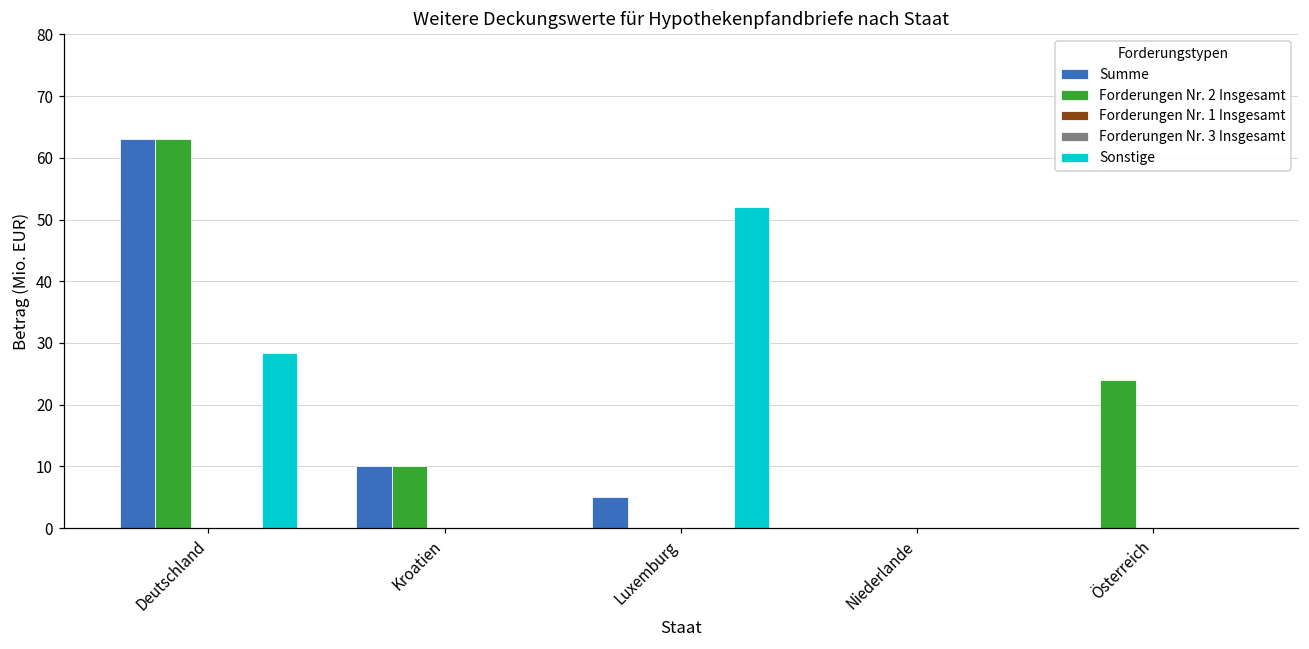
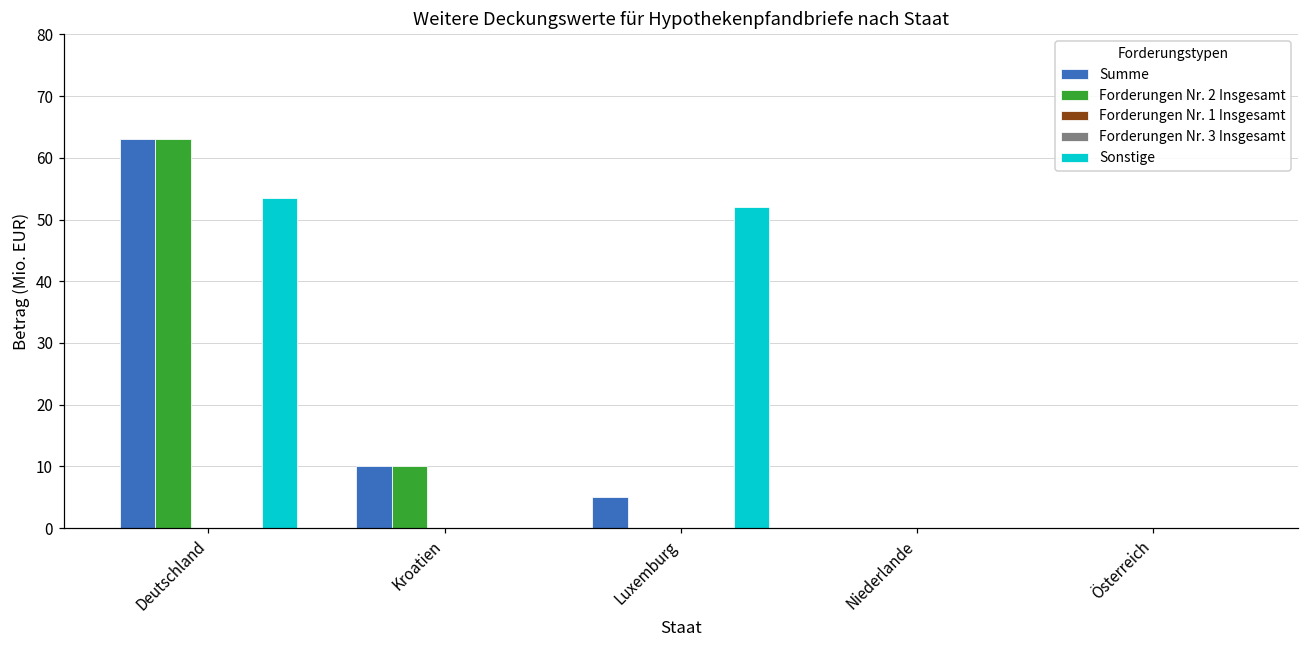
  {
    "Summe": {
      "Deutschland": 63,
      "Kroatien": 10,
      "Luxemburg": 5,
      "Niederlande": 0,
      "Österreich": 0
    },
    "Forderungen Nr. 2 Insgesamt": {
      "Deutschland": 63,
      "Kroatien": 10,
      "Luxemburg": 0,
      "Niederlande": 0,
-     "Österreich": 24
+     "Österreich": 0
    },
    "Forderungen Nr. 1 Insgesamt": {
      "Deutschland": 0,
      "Kroatien": 0,
      "Luxemburg": 0,
      "Niederlande": 0,
      "Österreich": 0
    },
    "Forderungen Nr. 3 Insgesamt": {
      "Deutschland": 0,
      "Kroatien": 0,
      "Luxemburg": 0,
      "Niederlande": 0,
      "Österreich": 0
    },
    "Sonstige": {
-     "Deutschland": 28,
+     "Deutschland": 54,
      "Kroatien": 0,
      "Luxemburg": 52,
      "Niederlande": 0,
      "Österreich": 0
    }
  }
